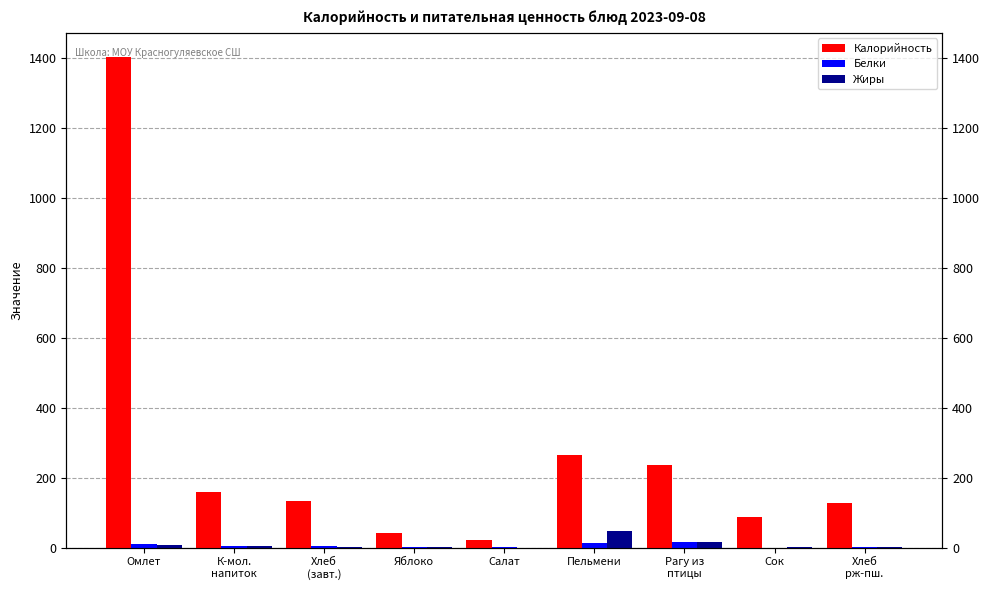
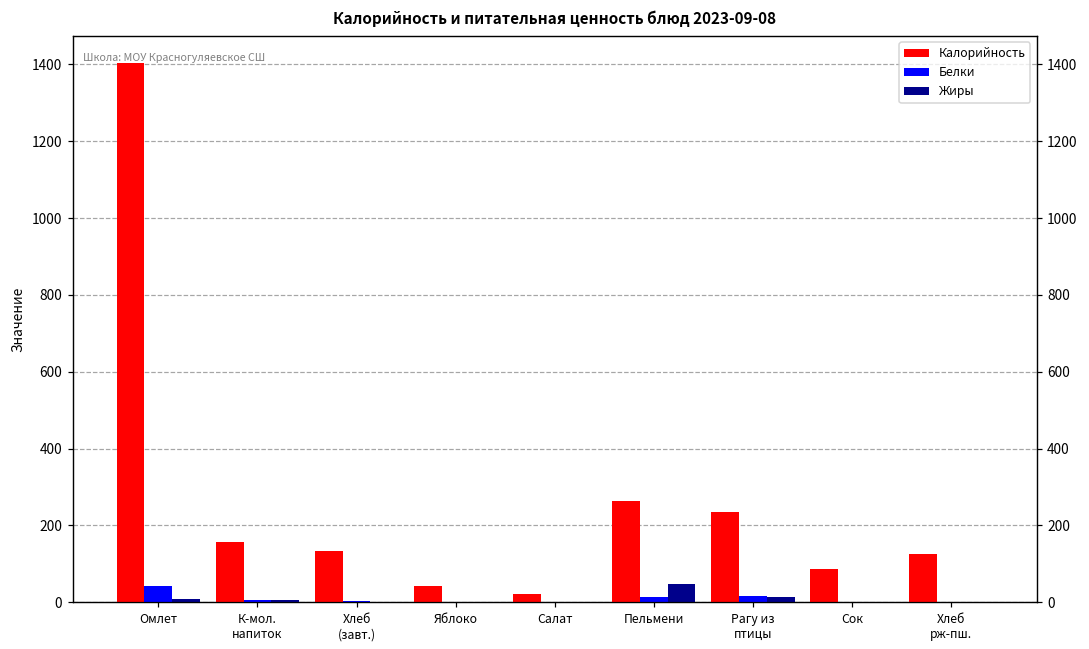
  {
    "Калорийность": {
      "Омлет": 1400,
      "К-мол. напиток": 160,
      "Хлеб (завт.)": 130,
      "Яблоко": 40,
      "Салат": 20,
      "Пельмени": 260,
      "Рагу из птицы": 240,
      "Сок": 90,
      "Хлеб рж-пш.": 130
    },
    "Белки": {
-     "Омлет": 10,
+     "Омлет": 40,
      "Пельмени": 10,
      "Рагу из птицы": 20
    },
    "Жиры": {
      "Омлет": 10,
      "Пельмени": 50,
      "Рагу из птицы": 10
    }
  }
